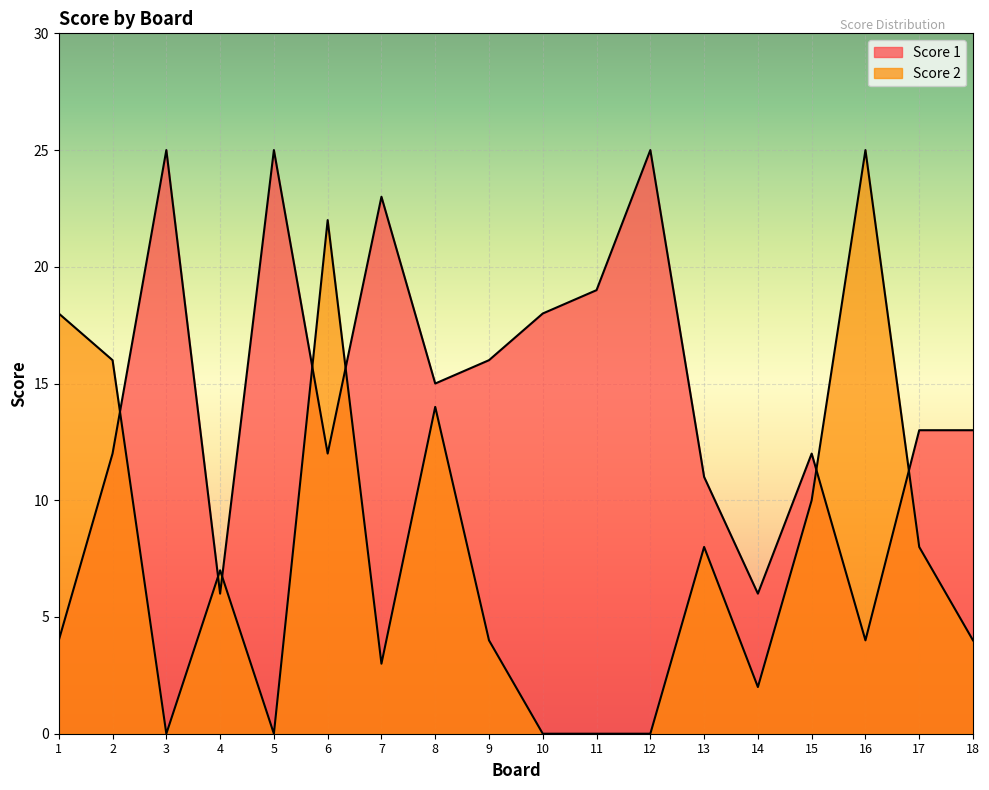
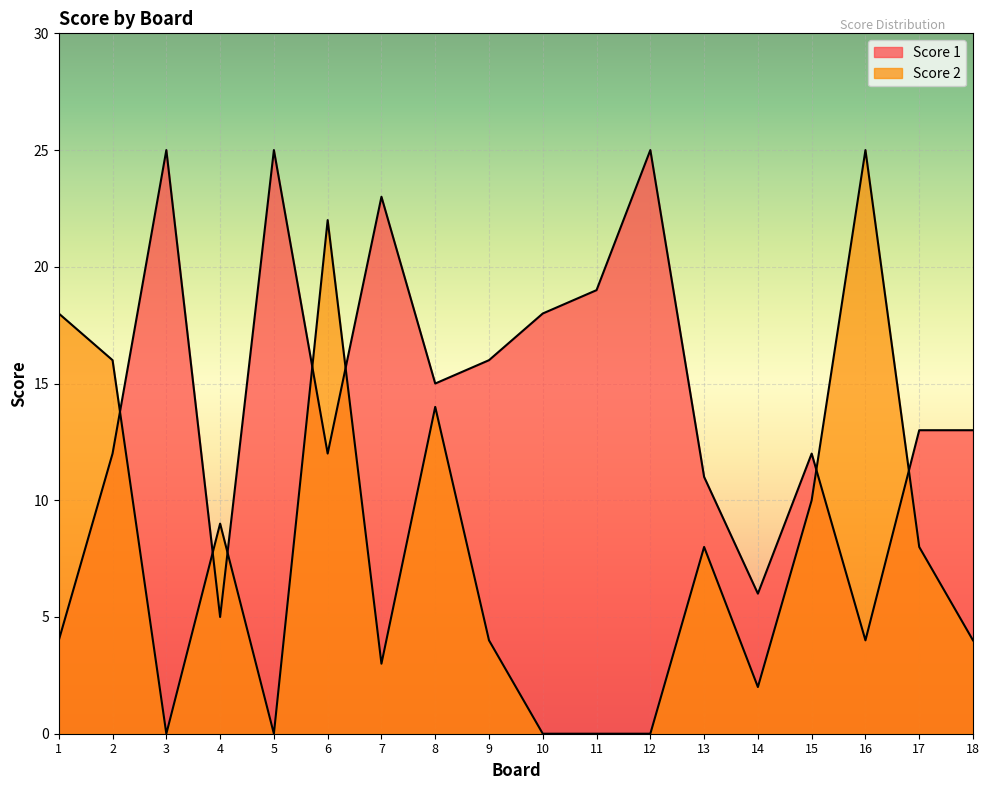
  {
    "Score 1": {
      "1": 4,
      "2": 12,
      "3": 25,
-     "4": 6,
+     "4": 5,
      "5": 25,
      "6": 12,
      "7": 23,
      "8": 15,
      "9": 16,
      "10": 18,
      "11": 19,
      "12": 25,
      "13": 11,
      "14": 6,
      "15": 12,
      "16": 4,
      "17": 13,
      "18": 13
    },
    "Score 2": {
      "1": 18,
      "2": 16,
      "3": 0,
-     "4": 7,
+     "4": 9,
      "5": 0,
      "6": 22,
      "7": 3,
      "8": 14,
      "9": 4,
      "10": 0,
      "11": 0,
      "12": 0,
      "13": 8,
      "14": 2,
      "15": 10,
      "16": 25,
      "17": 8,
      "18": 4
    }
  }
